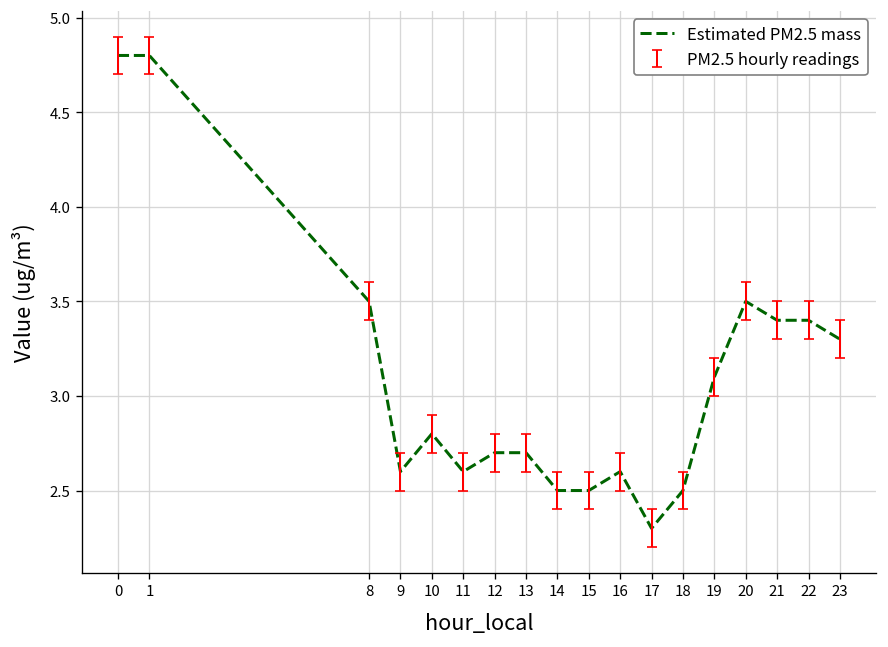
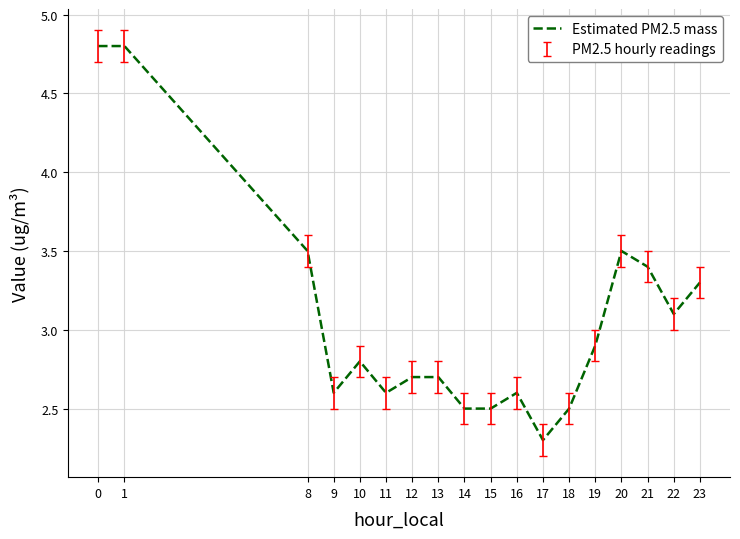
  {
    "Estimated PM2.5 mass": {
      "0": 4.8,
      "1": 4.8,
      "8": 3.5,
      "9": 2.6,
      "10": 2.8,
      "11": 2.6,
      "12": 2.7,
      "13": 2.7,
      "14": 2.5,
      "15": 2.5,
      "16": 2.6,
      "17": 2.3,
      "18": 2.5,
-     "19": 3.1,
+     "19": 2.9,
      "20": 3.5,
      "21": 3.4,
-     "22": 3.4,
+     "22": 3.1,
      "23": 3.3
    }
  }
